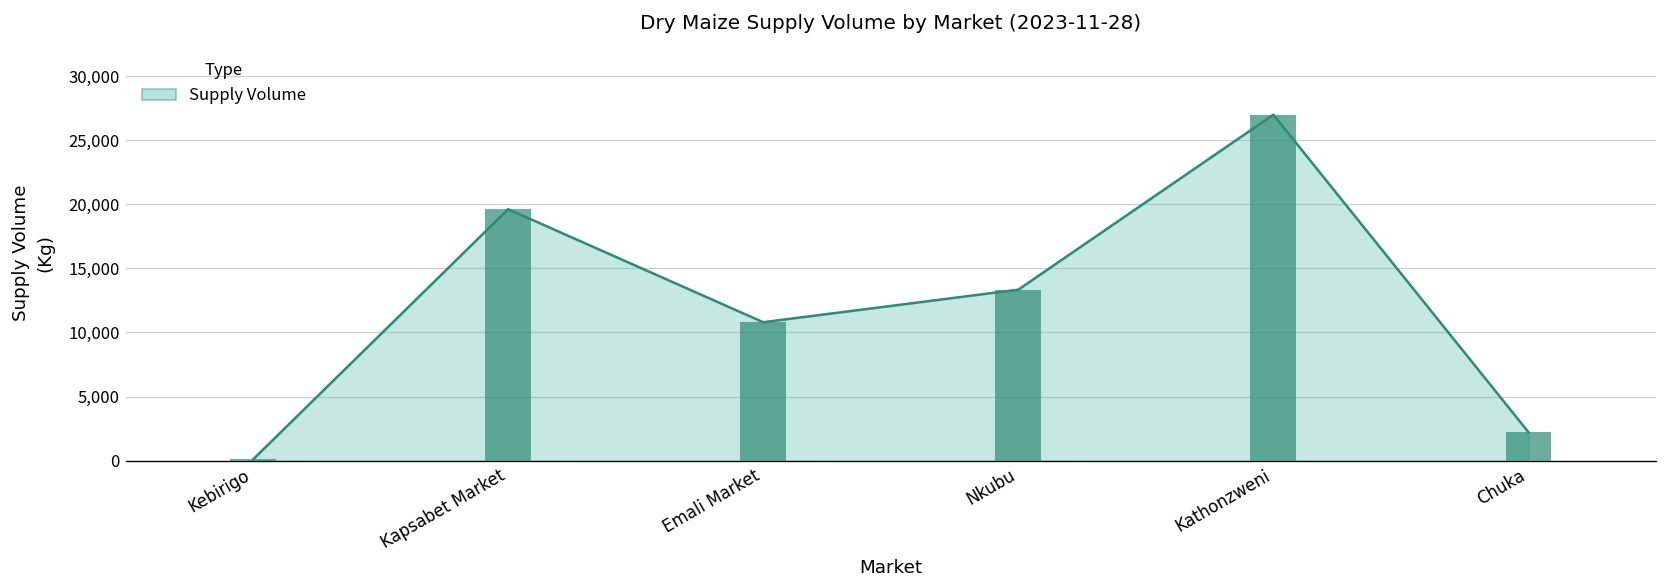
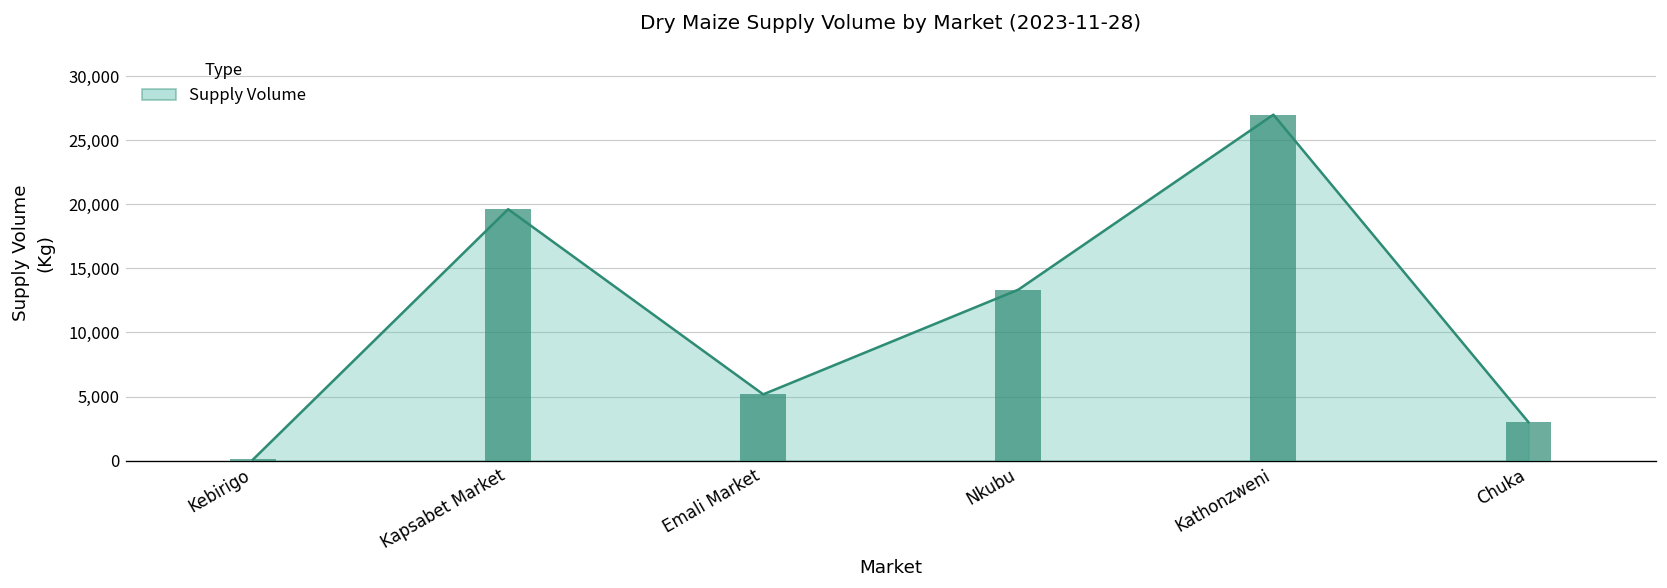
  {
    "Supply Volume": {
      "Kebirigo": "100",
      "Kapsabet Market": "19,600",
-     "Emali Market": "10,800",
+     "Emali Market": "5,200",
      "Nkubu": "13,300",
      "Kathonzweni": "27,000",
-     "Chuka": "2,200"
+     "Chuka": "3,000"
    }
  }
